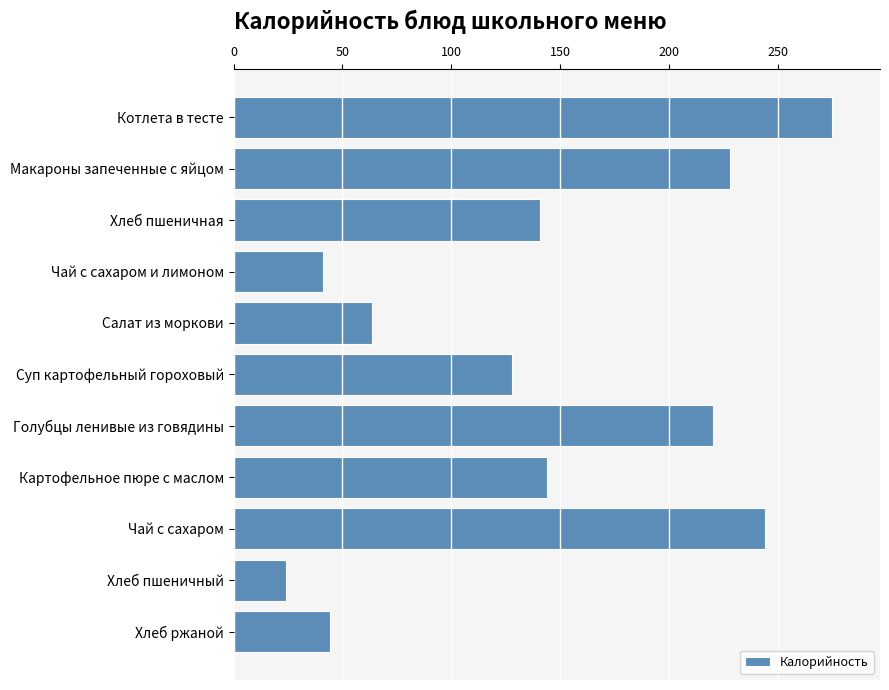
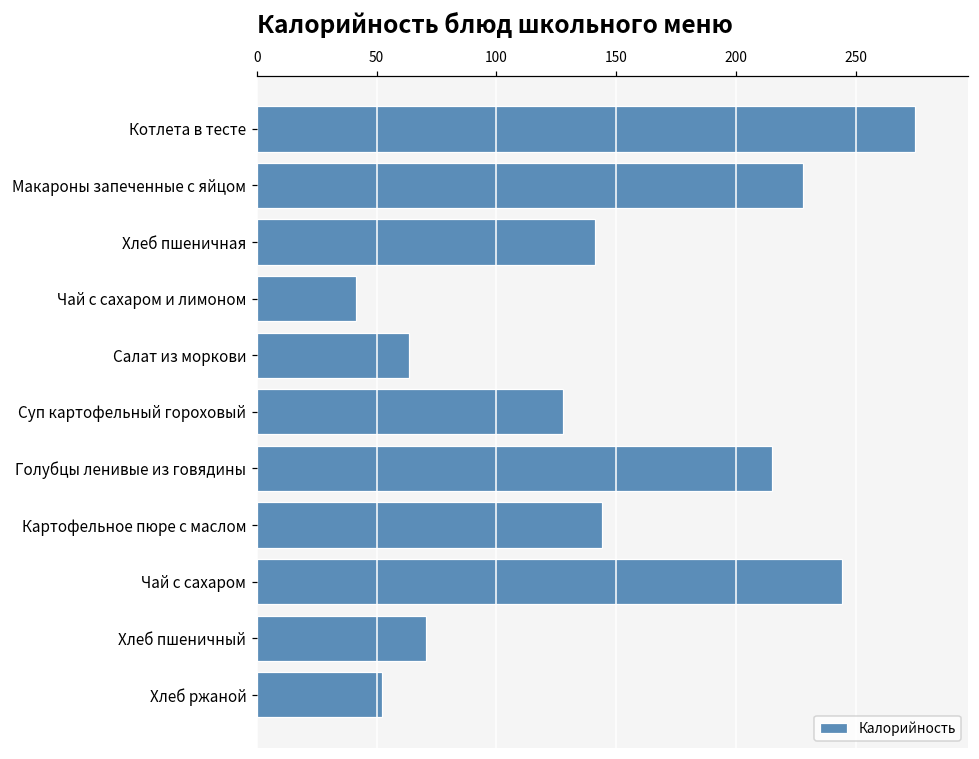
  {
    "Котлета в тесте": 275,
    "Макароны запеченные с яйцом": 228,
    "Хлеб пшеничная": 141,
    "Чай с сахаром и лимоном": 41,
    "Салат из моркови": 63,
    "Суп картофельный гороховый": 128,
-   "Голубцы ленивые из говядины": 220,
+   "Голубцы ленивые из говядины": 215,
    "Картофельное пюре с маслом": 144,
    "Чай с сахаром": 244,
-   "Хлеб пшеничный": 24,
-   "Хлеб ржаной": 44
+   "Хлеб пшеничный": 71,
+   "Хлеб ржаной": 52
  }
